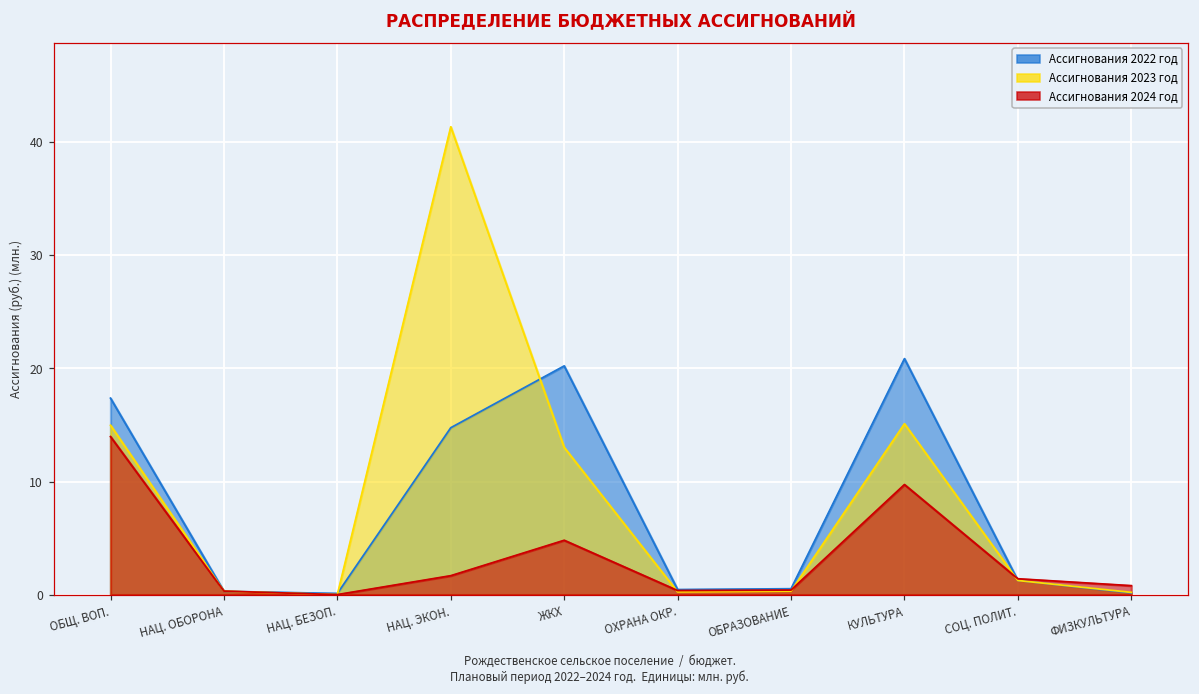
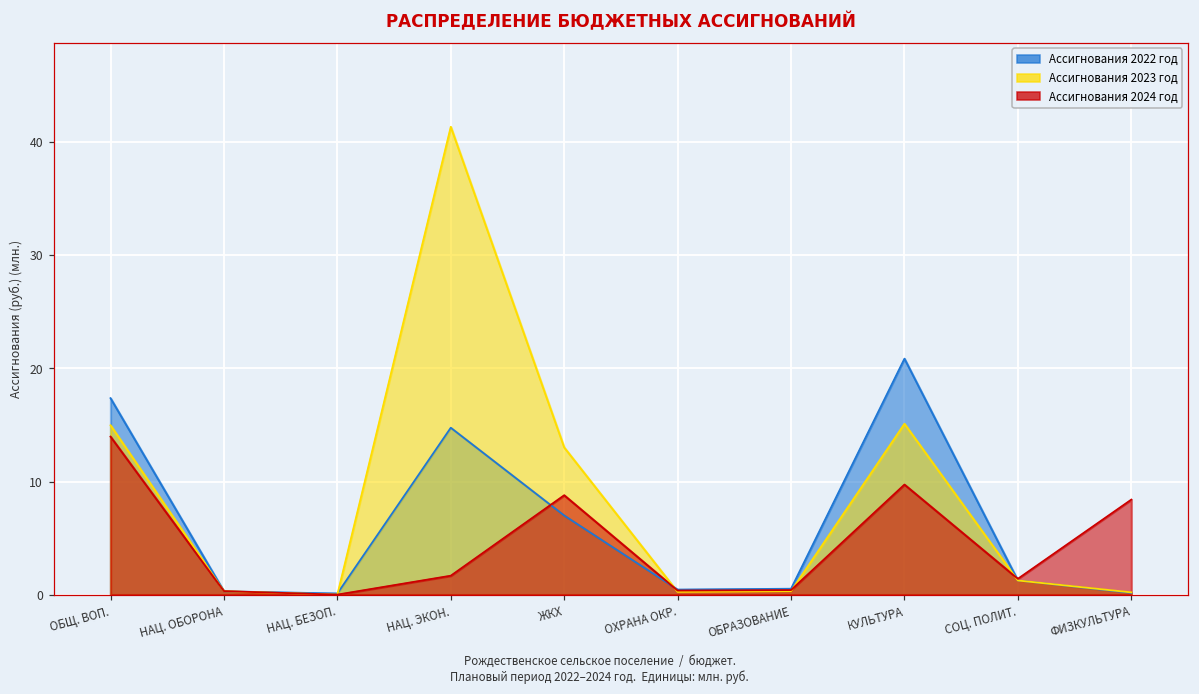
  {
    "Ассигнования 2022 год": {
      "ОБЩ. ВОП.": 17.4,
      "НАЦ. ЭКОН.": 14.8,
-     "ЖКХ": 20.2,
+     "ЖКХ": 7.0,
      "КУЛЬТУРА": 20.9
    },
    "Ассигнования 2023 год": {
      "ОБЩ. ВОП.": 15.0,
      "НАЦ. ЭКОН.": 41.4,
      "ЖКХ": 13.0,
      "КУЛЬТУРА": 15.1
    },
    "Ассигнования 2024 год": {
      "ОБЩ. ВОП.": 14.0,
      "НАЦ. ЭКОН.": 1.7,
-     "ЖКХ": 4.8,
+     "ЖКХ": 8.8,
      "КУЛЬТУРА": 9.7,
-     "ФИЗКУЛЬТУРА": 0.8
+     "ФИЗКУЛЬТУРА": 8.4
    }
  }
